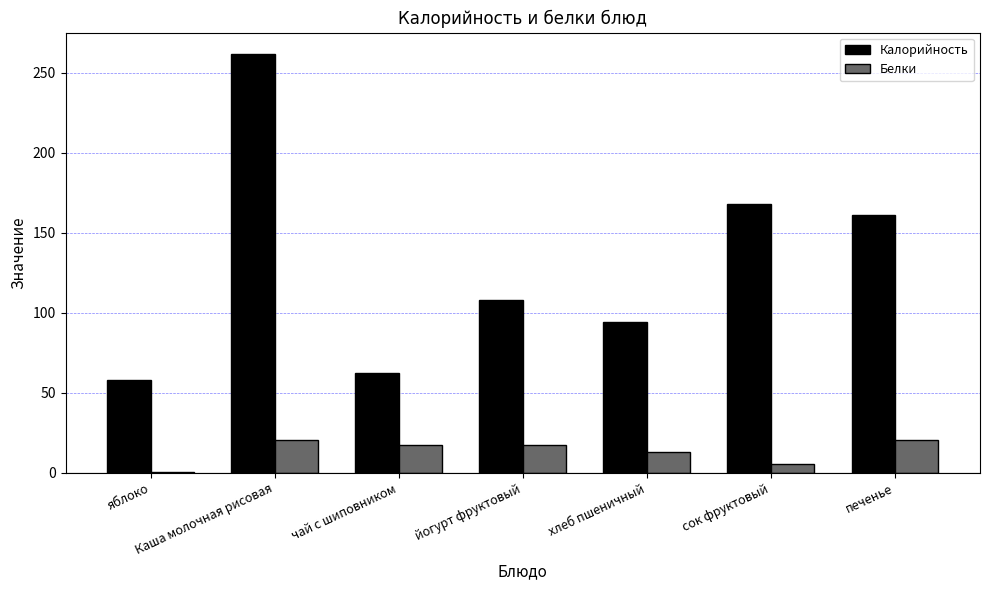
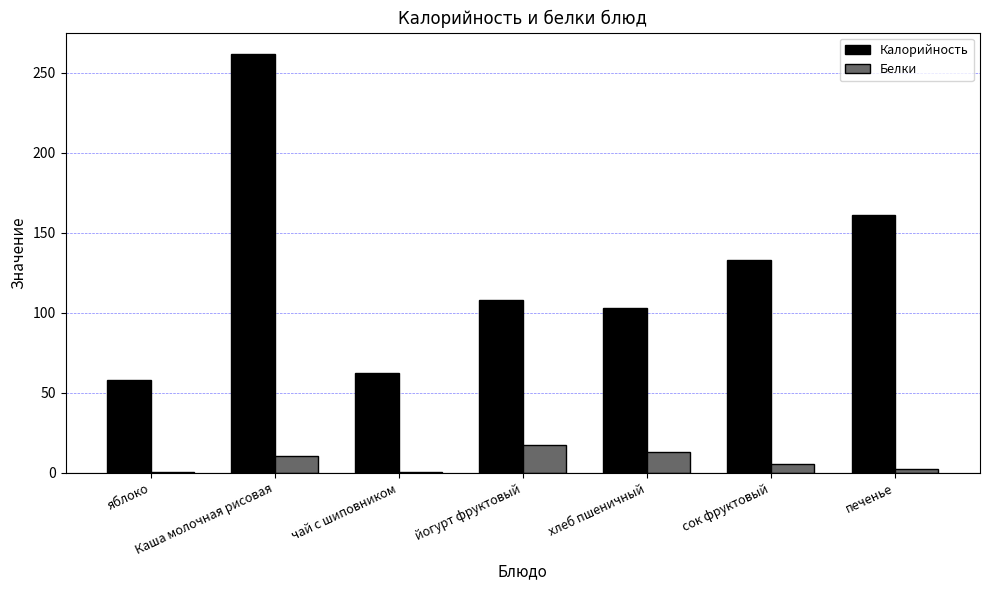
  {
    "Калорийность": {
      "яблоко": 58,
      "Каша молочная рисовая": 262,
      "чай с шиповником": 62,
      "йогурт фруктовый": 108,
-     "хлеб пшеничный": 94,
-     "сок фруктовый": 168,
+     "хлеб пшеничный": 103,
+     "сок фруктовый": 133,
      "печенье": 161
    },
    "Белки": {
-     "Каша молочная рисовая": 20,
-     "чай с шиповником": 17,
+     "Каша молочная рисовая": 10,
+     "чай с шиповником": 0,
      "йогурт фруктовый": 18,
      "хлеб пшеничный": 13,
      "сок фруктовый": 6,
-     "печенье": 20
+     "печенье": 2
    }
  }
